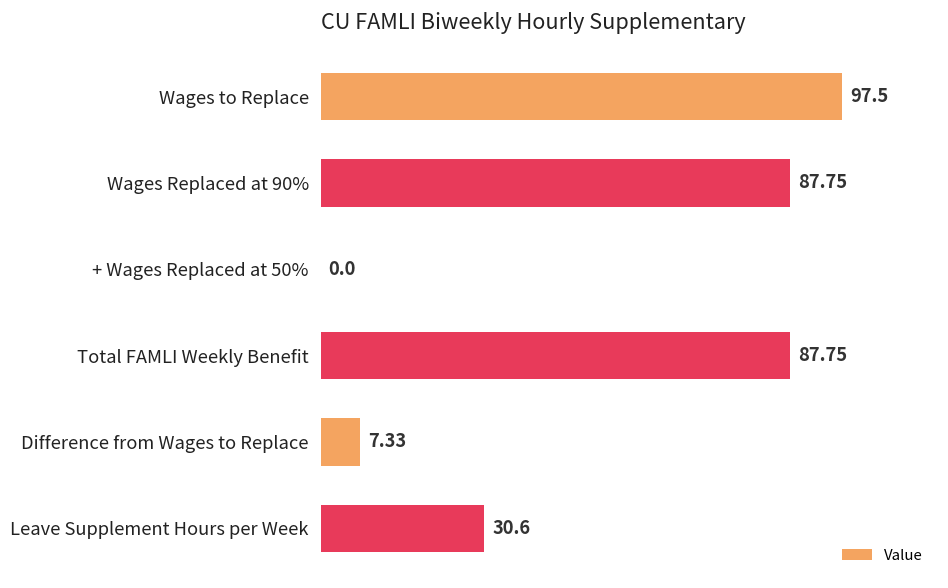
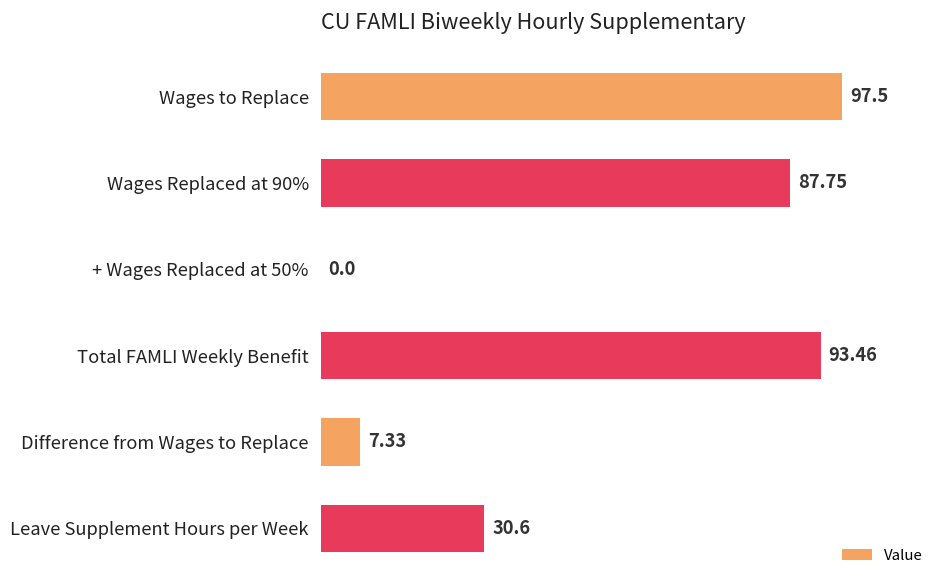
  {
    "Wages to Replace": 97.5,
    "Wages Replaced at 90%": 87.75,
    "+ Wages Replaced at 50%": 0.0,
-   "Total FAMLI Weekly Benefit": 87.75,
+   "Total FAMLI Weekly Benefit": 93.46,
    "Difference from Wages to Replace": 7.33,
    "Leave Supplement Hours per Week": 30.6
  }
